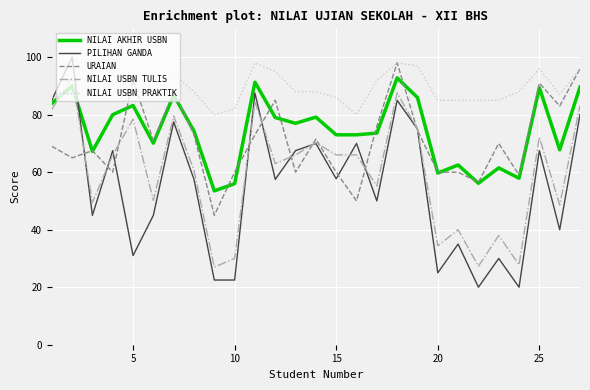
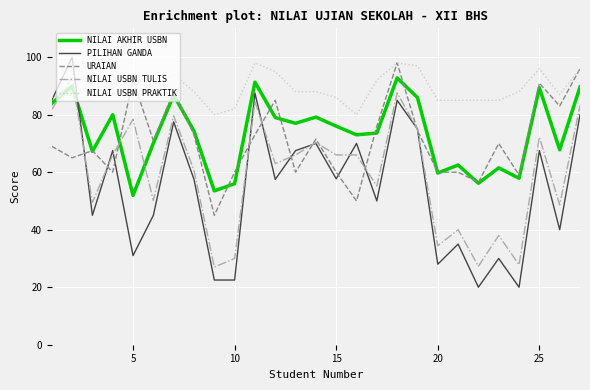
  {
    "NILAI AKHIR USBN": {
-     "5": 83,
+     "5": 52,
      "10": 56,
-     "15": 73,
+     "15": 76,
      "25": 89
    },
    "PILIHAN GANDA": {
      "5": 31,
      "10": 23,
      "15": 58,
-     "20": 25,
+     "20": 28,
      "25": 68
    }
  }
